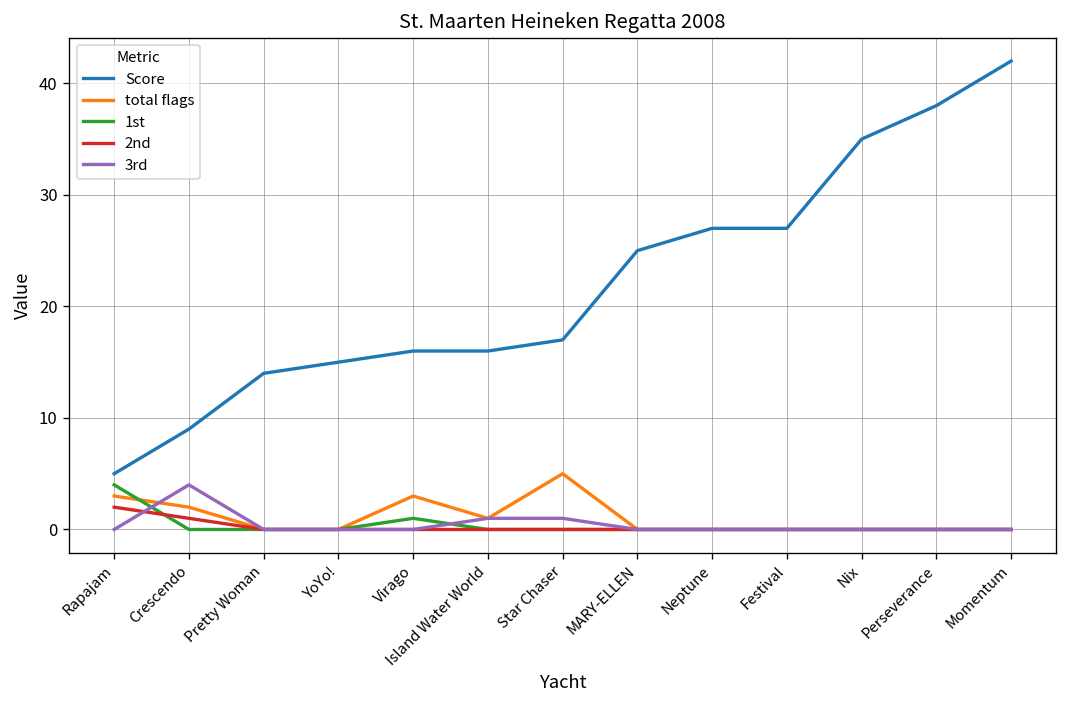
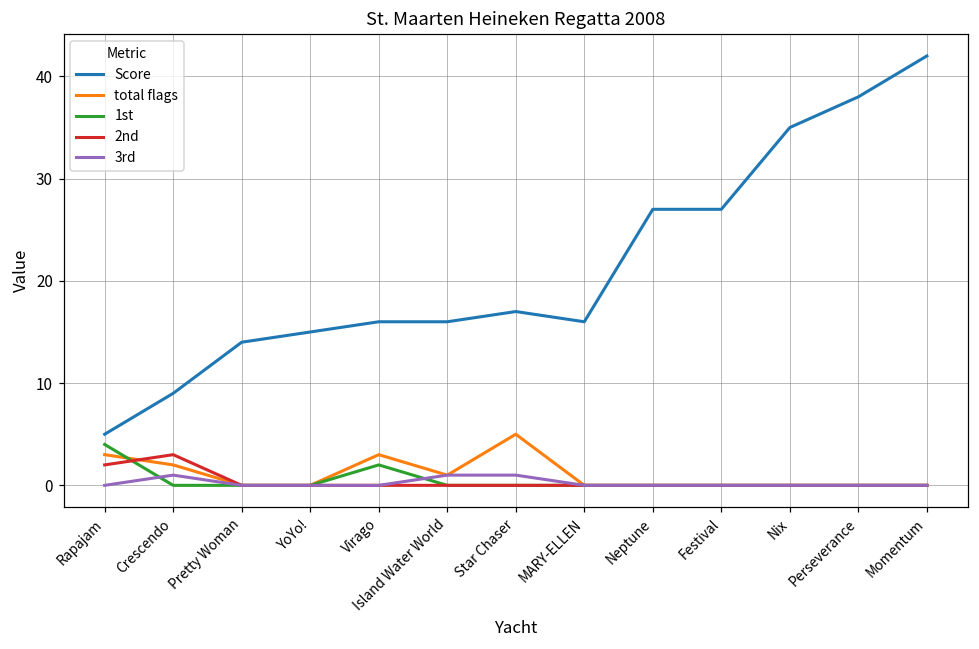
  {
    "Score": {
      "Rapajam": 5,
      "Crescendo": 9,
      "Pretty Woman": 14,
      "YoYo!": 15,
      "Virago": 16,
      "Island Water World": 16,
      "Star Chaser": 17,
-     "MARY-ELLEN": 25,
+     "MARY-ELLEN": 16,
      "Neptune": 27,
      "Festival": 27,
      "Nix": 35,
      "Perseverance": 38,
      "Momentum": 42
    },
    "total flags": {
      "Rapajam": 3,
      "Crescendo": 2,
      "Virago": 3,
      "Star Chaser": 5
    },
    "1st": {
      "Rapajam": 4,
      "Crescendo": 0,
-     "Virago": 1
+     "Virago": 2
    },
    "2nd": {
      "Rapajam": 2,
-     "Crescendo": 1
+     "Crescendo": 3
    },
    "3rd": {
      "Rapajam": 0,
-     "Crescendo": 4,
+     "Crescendo": 1,
      "Star Chaser": 1
    }
  }
